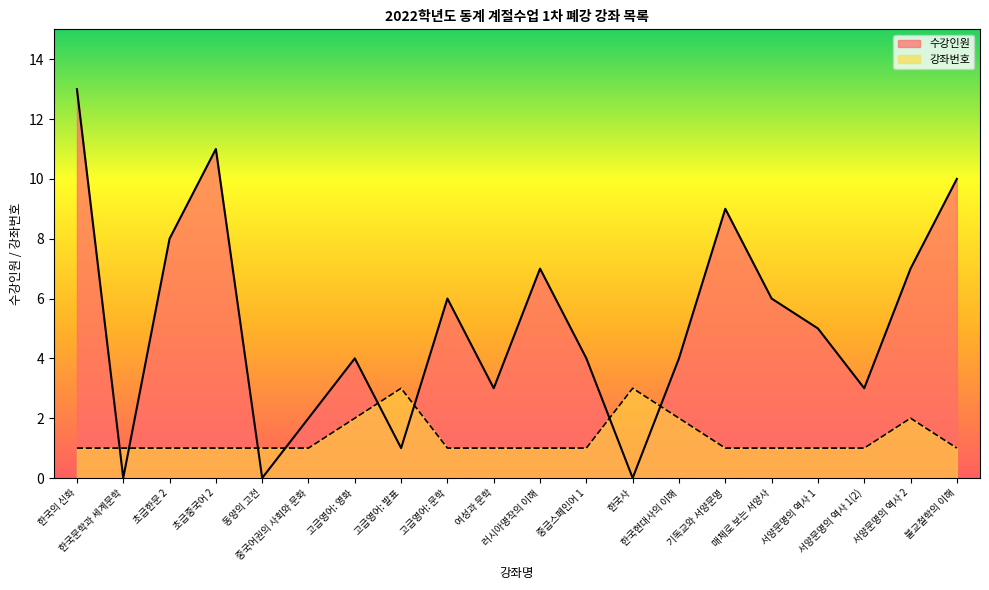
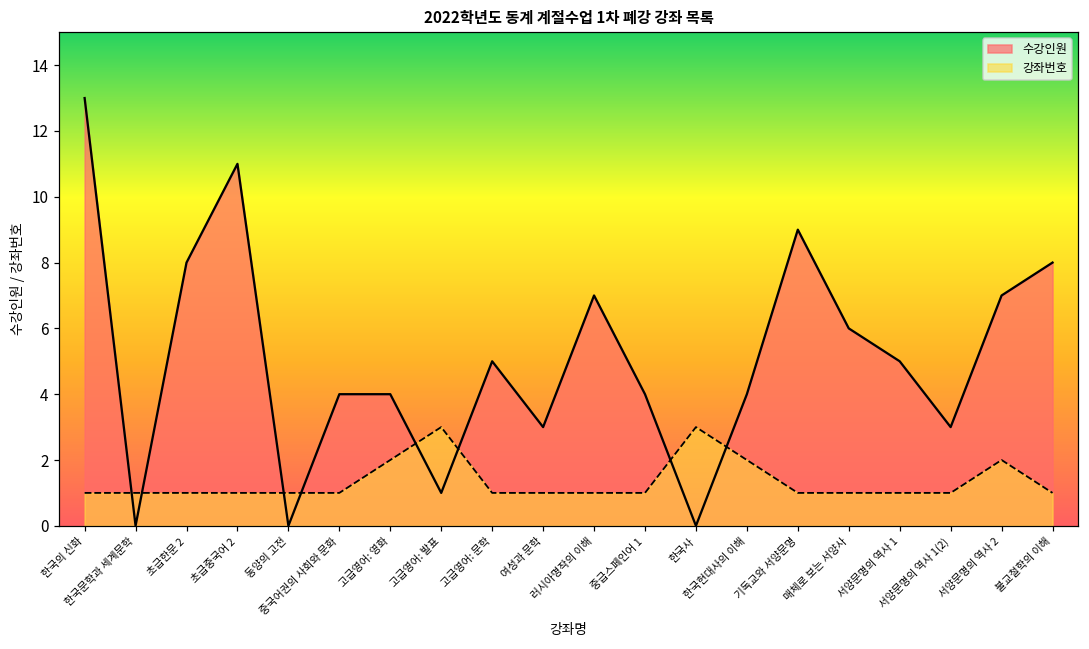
  {
    "수강인원": {
      "한국의 신화": 13,
      "한국문학과 세계문학": 0,
      "초급한문 2": 8,
      "초급중국어 2": 11,
      "동양의 고전": 0,
-     "중국어권의 사회와 문화": 2,
+     "중국어권의 사회와 문화": 4,
      "고급영어: 영화": 4,
      "고급영어: 발표": 1,
-     "고급영어: 문학": 6,
+     "고급영어: 문학": 5,
      "여성과 문학": 3,
      "러시아명작의 이해": 7,
      "중급스페인어 1": 4,
      "한국사": 0,
      "한국현대사의 이해": 4,
      "기독교와 서양문명": 9,
      "매체로 보는 서양사": 6,
      "서양문명의 역사 1": 5,
      "서양문명의 역사 1(2)": 3,
      "서양문명의 역사 2": 7,
-     "불교철학의 이해": 10
+     "불교철학의 이해": 8
    },
    "강좌번호": {
      "한국의 신화": 1,
      "한국문학과 세계문학": 1,
      "초급한문 2": 1,
      "초급중국어 2": 1,
      "동양의 고전": 1,
      "중국어권의 사회와 문화": 1,
      "고급영어: 영화": 2,
      "고급영어: 발표": 3,
      "고급영어: 문학": 1,
      "여성과 문학": 1,
      "러시아명작의 이해": 1,
      "중급스페인어 1": 1,
      "한국사": 3,
      "한국현대사의 이해": 2,
      "기독교와 서양문명": 1,
      "매체로 보는 서양사": 1,
      "서양문명의 역사 1": 1,
      "서양문명의 역사 1(2)": 1,
      "서양문명의 역사 2": 2,
      "불교철학의 이해": 1
    }
  }
